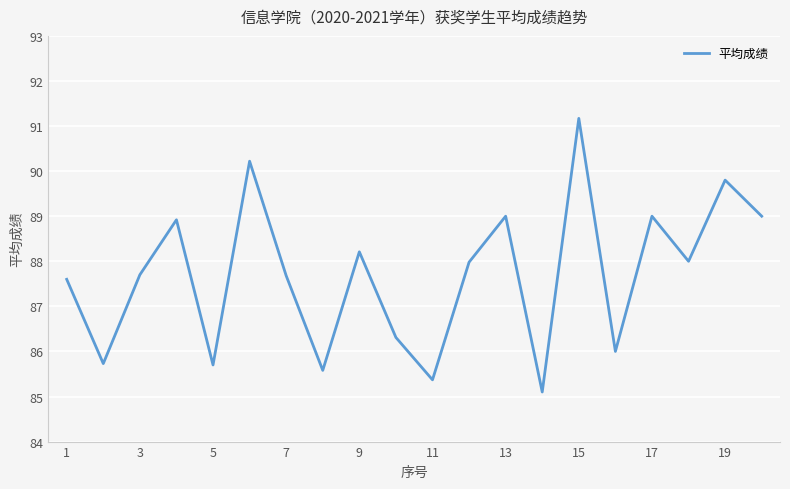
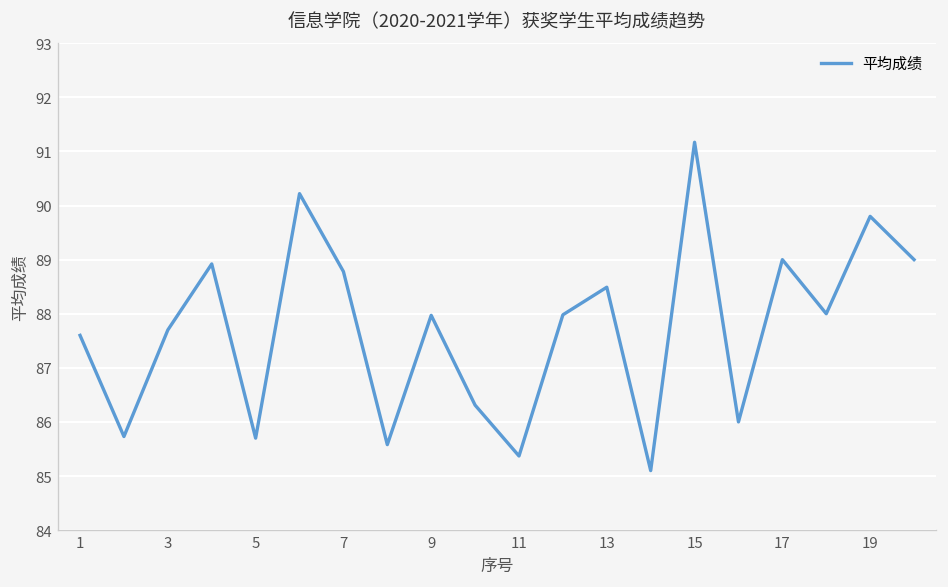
  {
    "1": 87.6,
    "3": 87.7,
    "5": 85.7,
-   "7": 87.7,
-   "9": 88.2,
+   "7": 88.8,
+   "9": 88.0,
    "11": 85.4,
-   "13": 89.0,
+   "13": 88.5,
    "15": 91.2,
    "17": 89.0,
    "19": 89.8
  }
